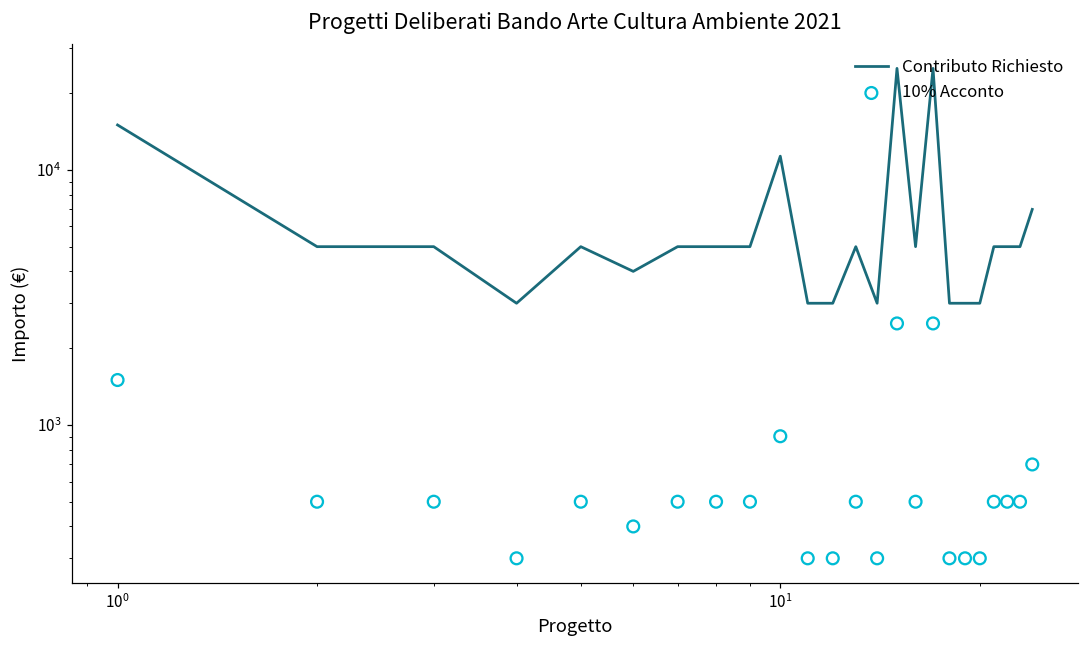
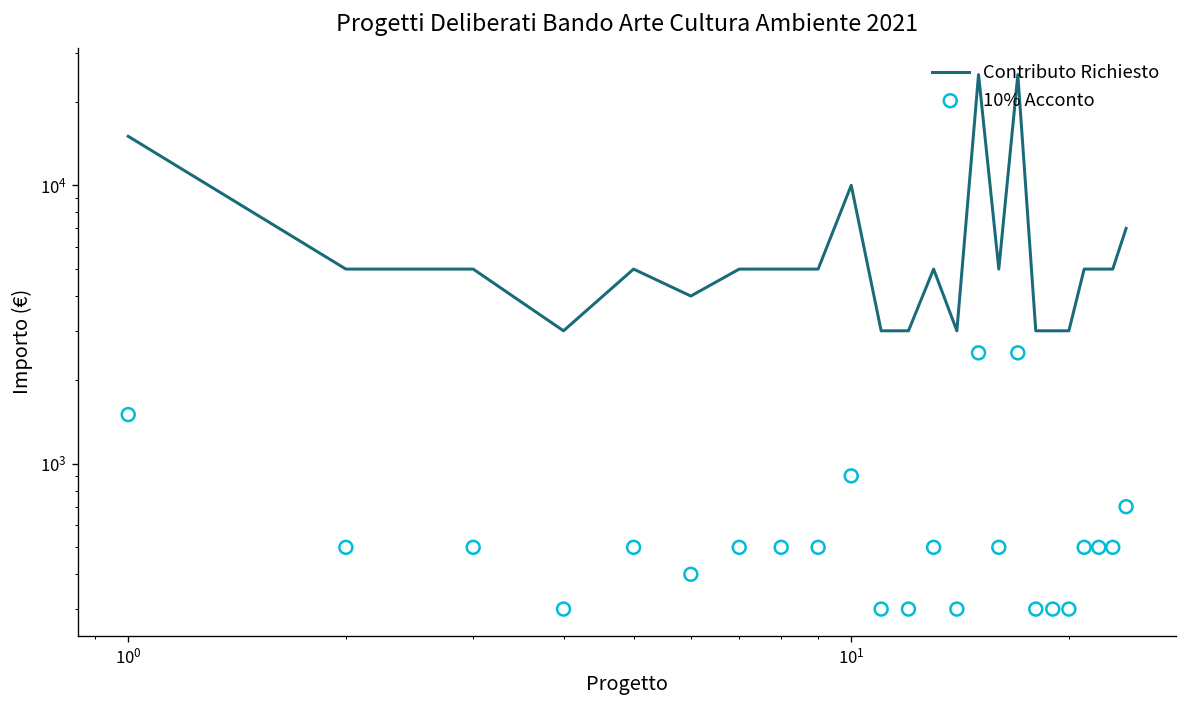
  {
    "Contributo Richiesto": {
      "10^0": 15000,
-     "10^1": 11000
+     "10^1": 10000
    }
  }
